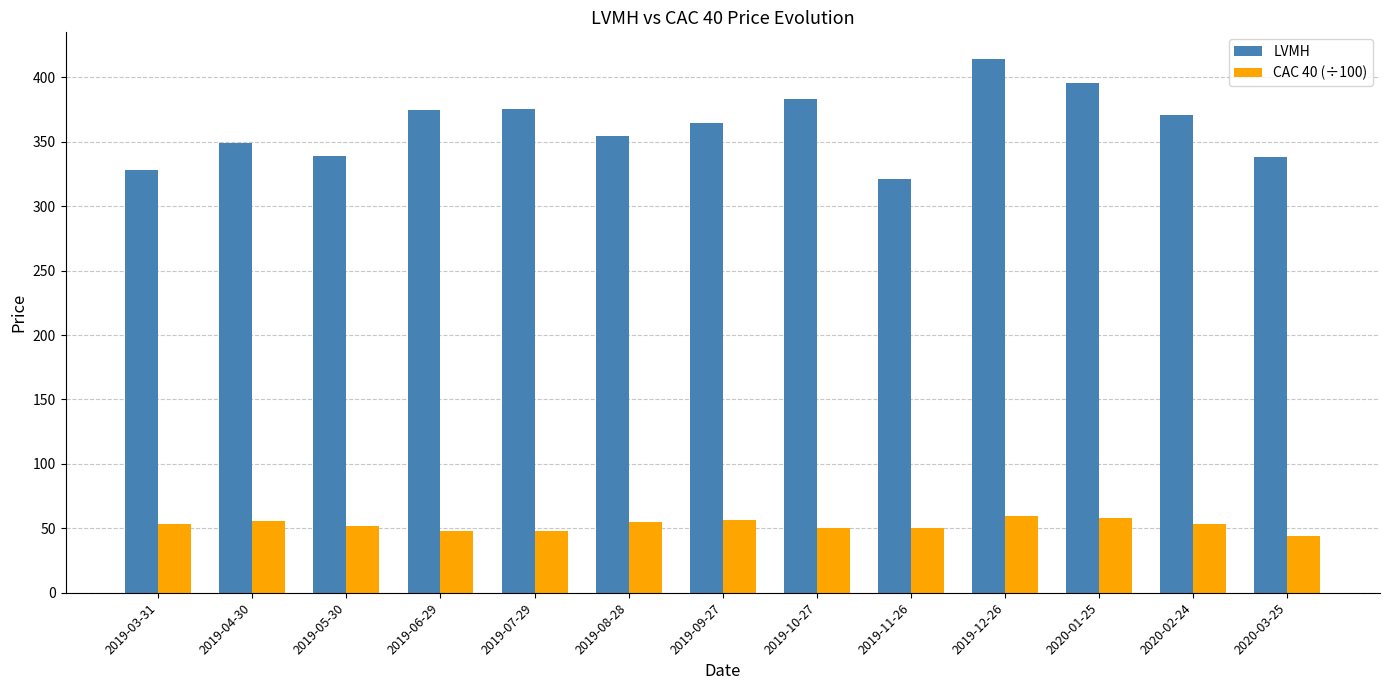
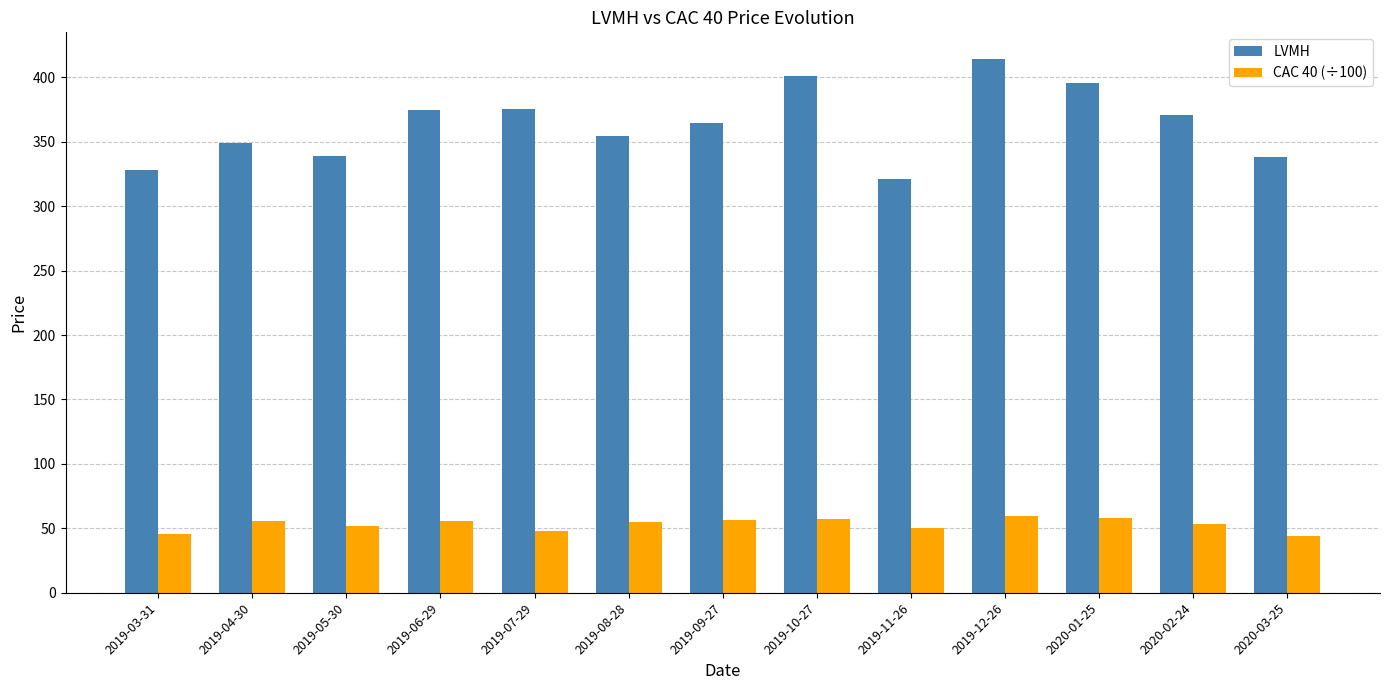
  {
    "LVMH": {
      "2019-03-31": 328,
      "2019-04-30": 349,
      "2019-05-30": 339,
      "2019-06-29": 374,
      "2019-07-29": 375,
      "2019-08-28": 354,
      "2019-09-27": 365,
-     "2019-10-27": 384,
+     "2019-10-27": 401,
      "2019-11-26": 321,
      "2019-12-26": 414,
      "2020-01-25": 395,
      "2020-02-24": 371,
      "2020-03-25": 338
    },
    "CAC 40 (÷100)": {
-     "2019-03-31": 54,
+     "2019-03-31": 46,
      "2019-04-30": 56,
      "2019-05-30": 52,
-     "2019-06-29": 48,
+     "2019-06-29": 55,
      "2019-07-29": 48,
      "2019-08-28": 55,
      "2019-09-27": 57,
-     "2019-10-27": 50,
+     "2019-10-27": 57,
      "2019-11-26": 50,
      "2019-12-26": 60,
      "2020-01-25": 58,
      "2020-02-24": 53,
      "2020-03-25": 44
    }
  }
